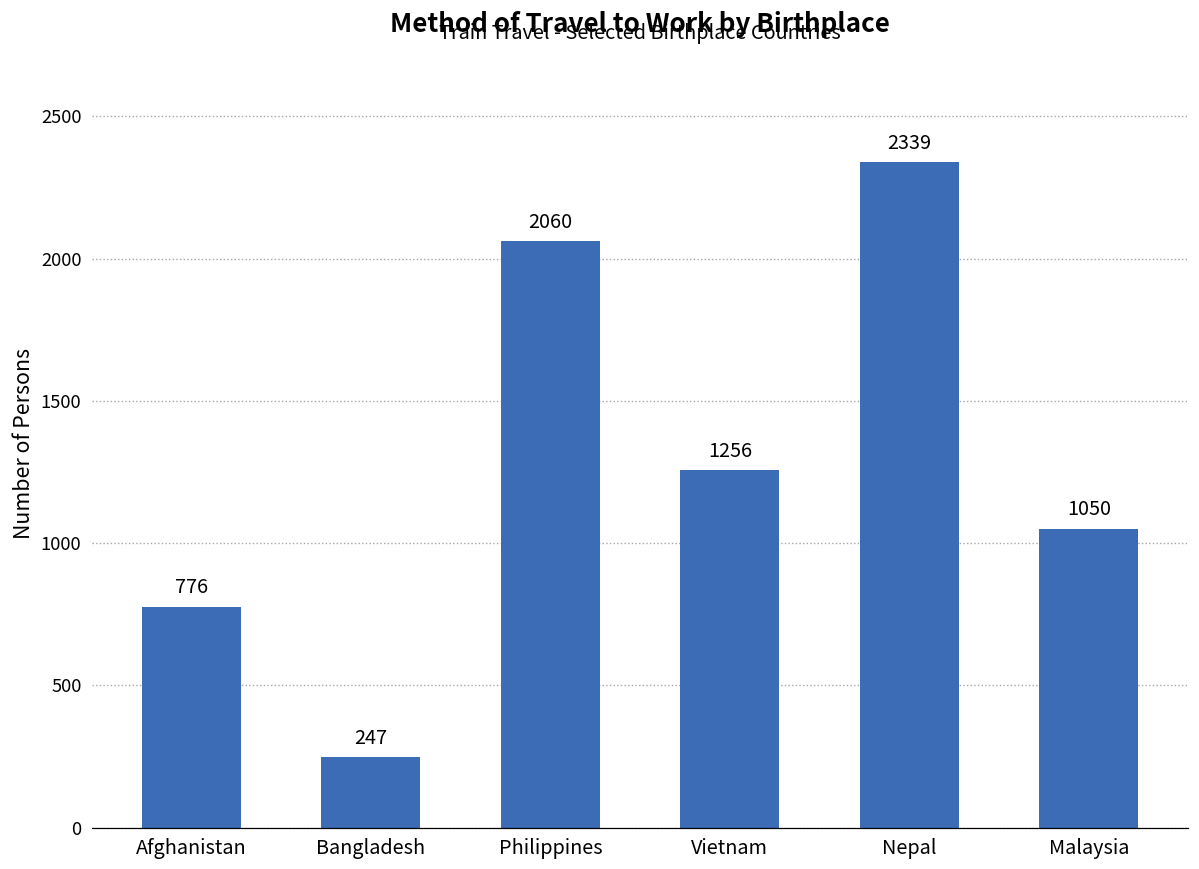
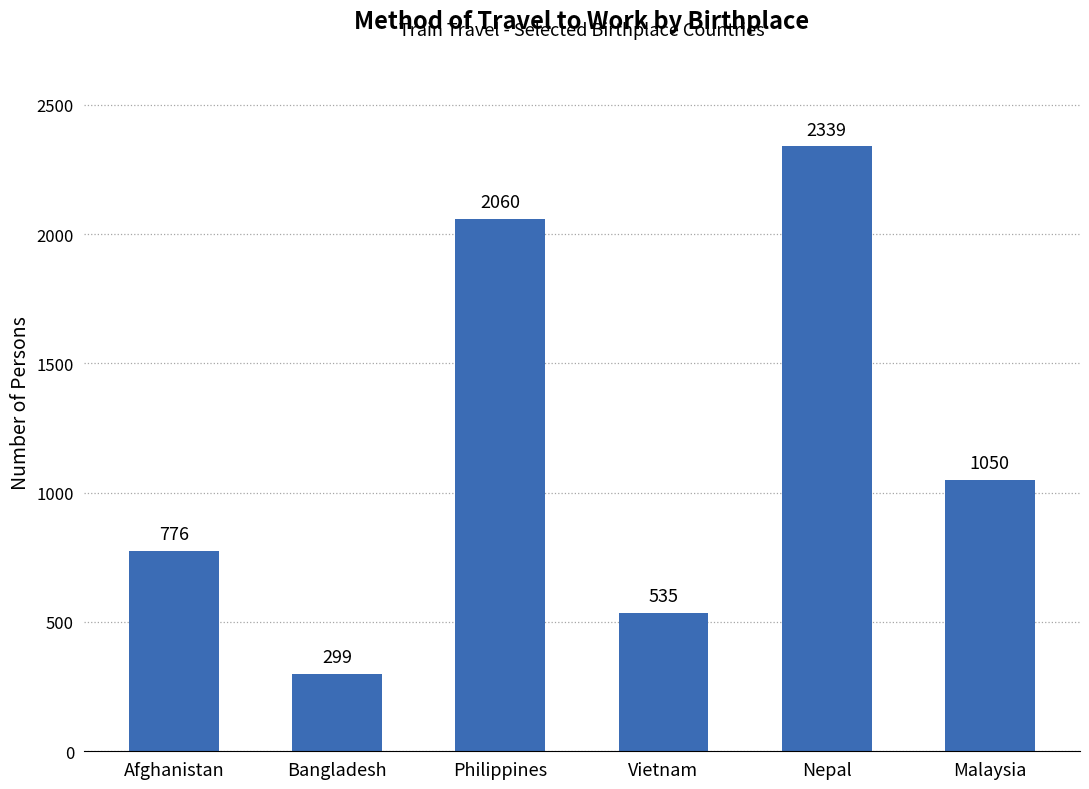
  {
    "Afghanistan": 776,
-   "Bangladesh": 247,
+   "Bangladesh": 299,
    "Philippines": 2060,
-   "Vietnam": 1256,
+   "Vietnam": 535,
    "Nepal": 2339,
    "Malaysia": 1050
  }
